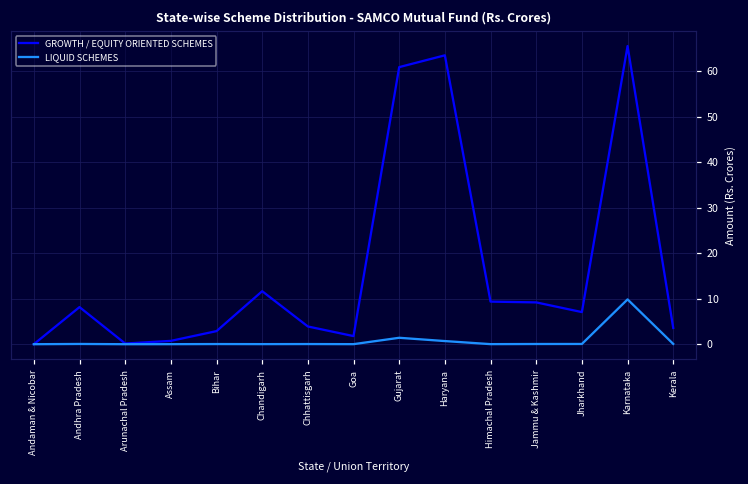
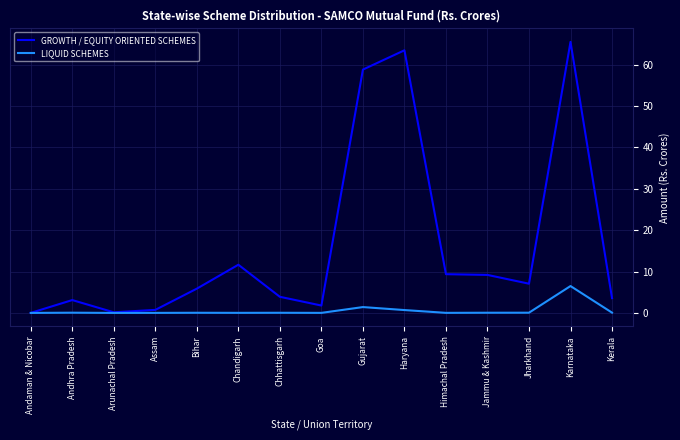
  {
    "GROWTH / EQUITY ORIENTED SCHEMES": {
-     "Andhra Pradesh": 8,
+     "Andhra Pradesh": 3,
      "Assam": 1,
-     "Bihar": 3,
+     "Bihar": 6,
      "Chandigarh": 12,
      "Chhattisgarh": 4,
      "Goa": 2,
-     "Gujarat": 61,
+     "Gujarat": 59,
      "Haryana": 63,
      "Himachal Pradesh": 9,
      "Jammu & Kashmir": 9,
      "Jharkhand": 7,
      "Karnataka": 66,
      "Kerala": 4
    },
    "LIQUID SCHEMES": {
      "Andhra Pradesh": 0,
      "Assam": 0,
      "Bihar": 0,
      "Chandigarh": 0,
      "Chhattisgarh": 0,
      "Goa": 0,
      "Gujarat": 1,
      "Haryana": 1,
      "Himachal Pradesh": 0,
      "Jammu & Kashmir": 0,
      "Jharkhand": 0,
-     "Karnataka": 10,
+     "Karnataka": 6,
      "Kerala": 0
    }
  }
